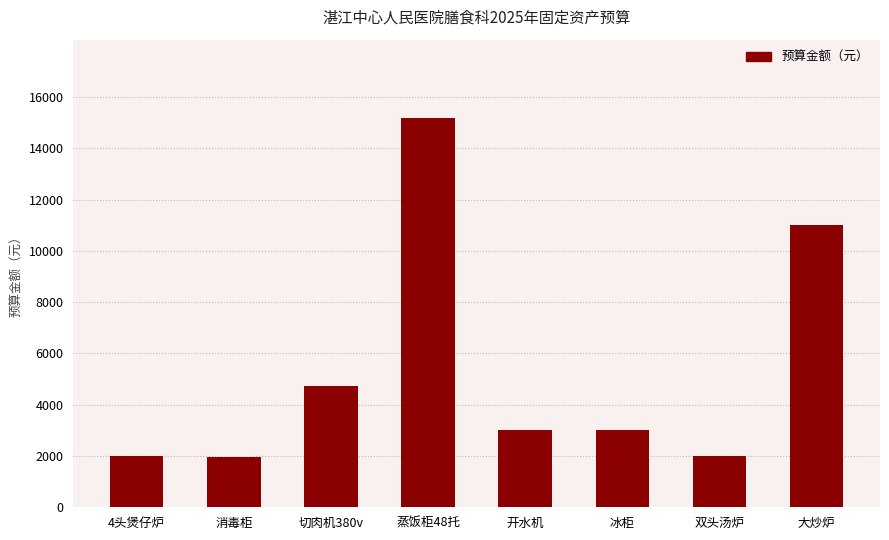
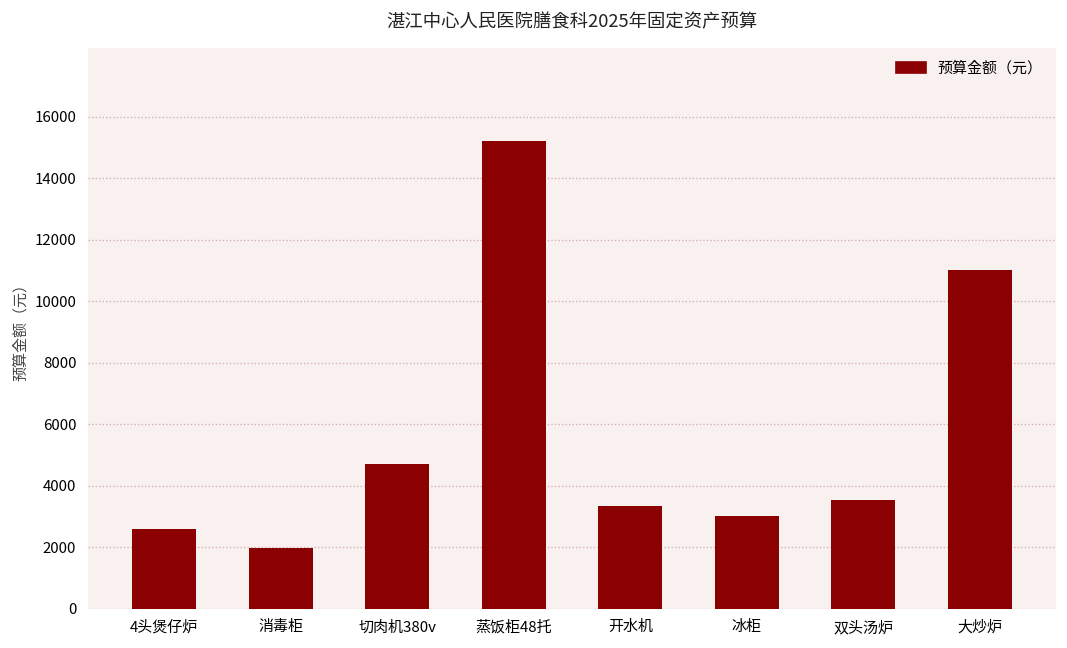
  {
-   "4头煲仔炉": 2000,
+   "4头煲仔炉": 2600,
    "消毒柜": 2000,
    "切肉机380v": 4700,
    "蒸饭柜48托": 15200,
-   "开水机": 3000,
+   "开水机": 3300,
    "冰柜": 3000,
-   "双头汤炉": 2000,
+   "双头汤炉": 3500,
    "大炒炉": 11000
  }
